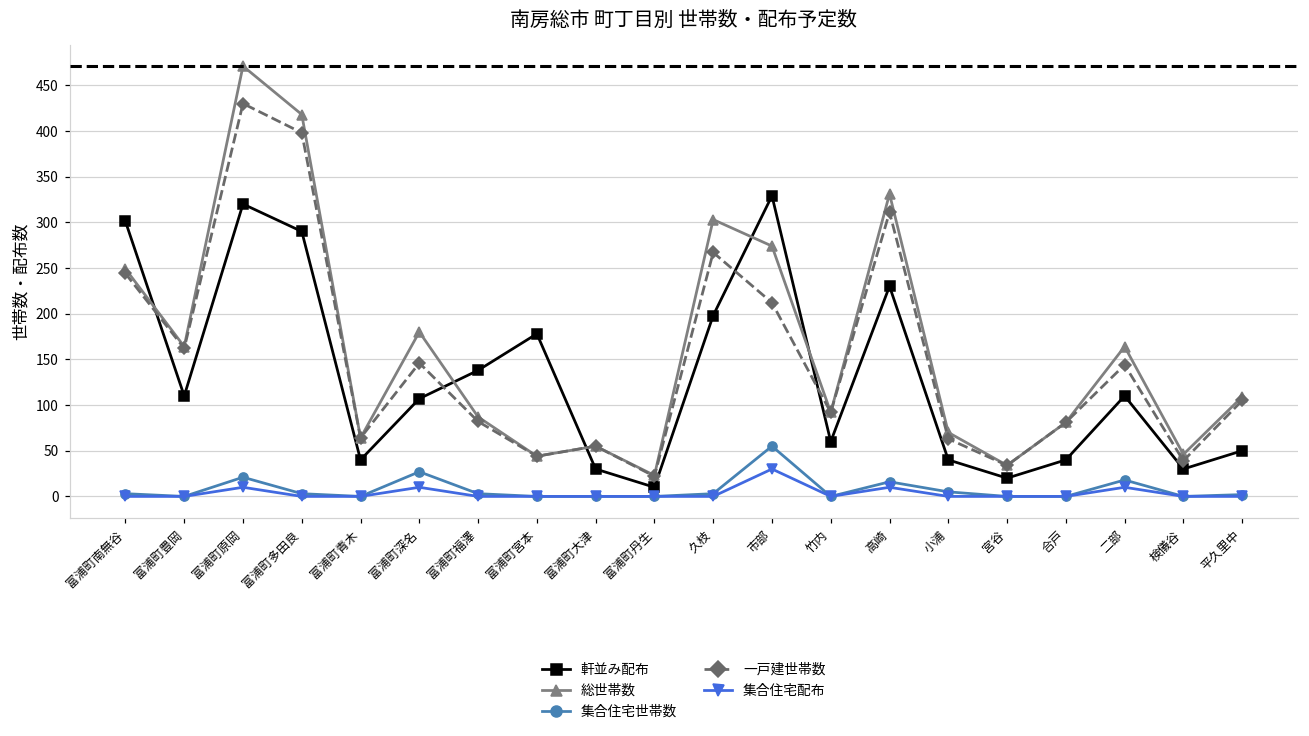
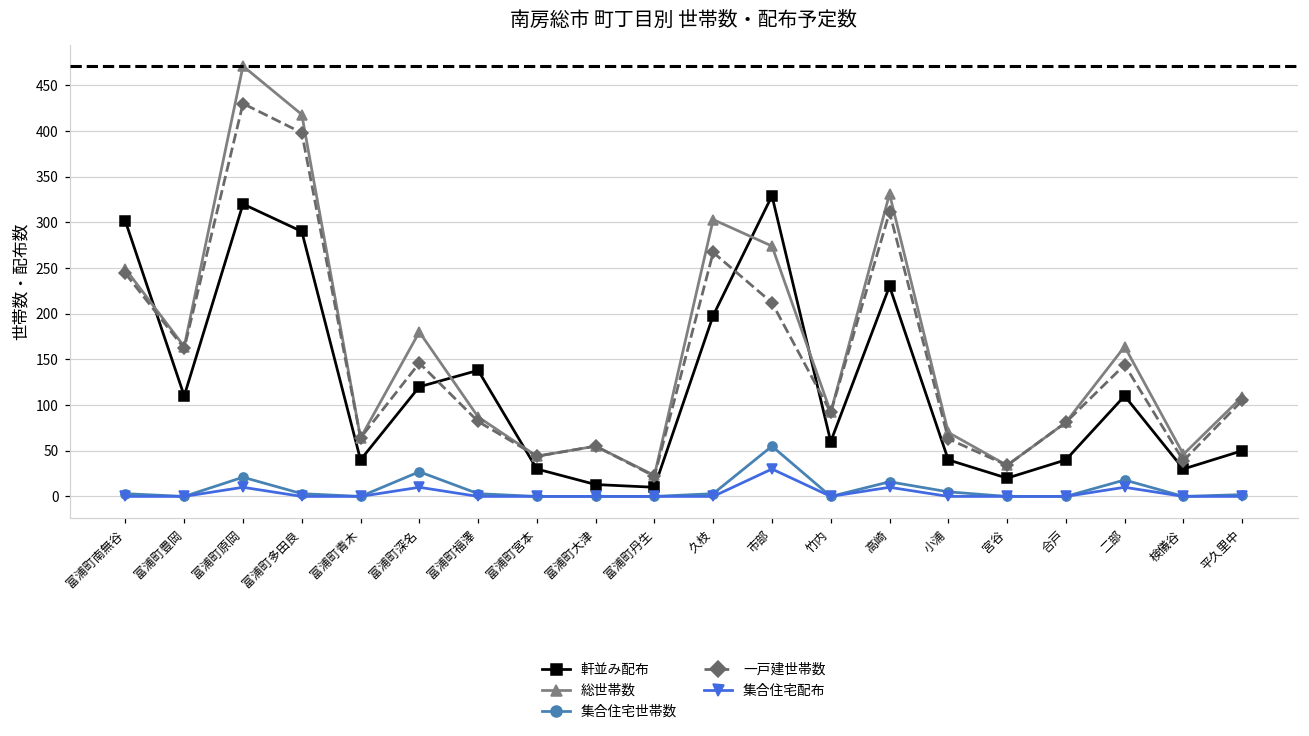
  {
    "軒並み配布": {
      "富浦町南無谷": 300,
      "富浦町豊岡": 110,
      "富浦町原岡": 320,
      "富浦町多田良": 290,
      "富浦町青木": 40,
-     "富浦町深名": 110,
+     "富浦町深名": 120,
      "富浦町福澤": 140,
-     "富浦町宮本": 180,
-     "富浦町大津": 30,
+     "富浦町宮本": 30,
+     "富浦町大津": 10,
      "富浦町丹生": 10,
      "久枝": 200,
      "市部": 330,
      "竹内": 60,
      "高崎": 230,
      "小浦": 40,
      "宮谷": 20,
      "合戸": 40,
      "二部": 110,
      "検儀谷": 30,
      "平久里中": 50
    }
  }
